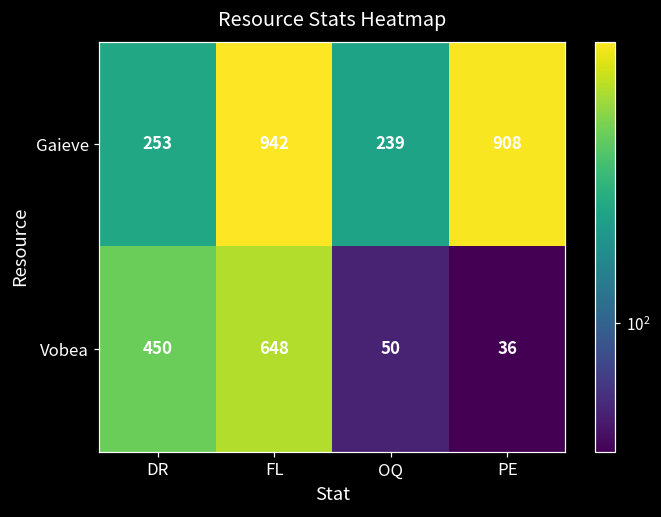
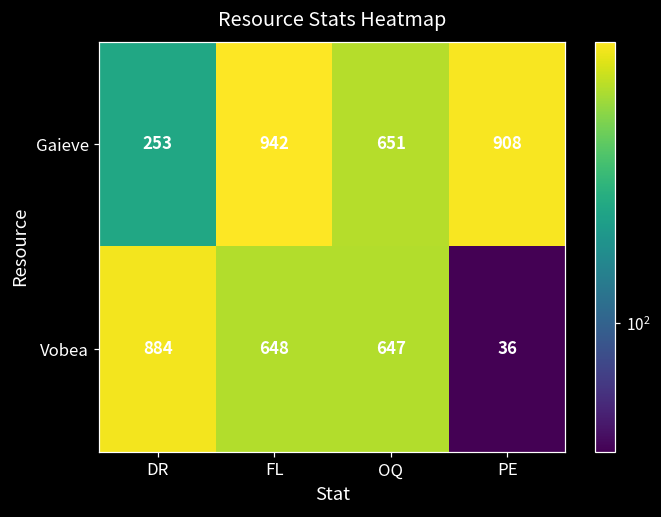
  {
    "Gaieve": {
      "DR": 253,
      "FL": 942,
-     "OQ": 239,
+     "OQ": 651,
      "PE": 908
    },
    "Vobea": {
-     "DR": 450,
+     "DR": 884,
      "FL": 648,
-     "OQ": 50,
+     "OQ": 647,
      "PE": 36
    }
  }
